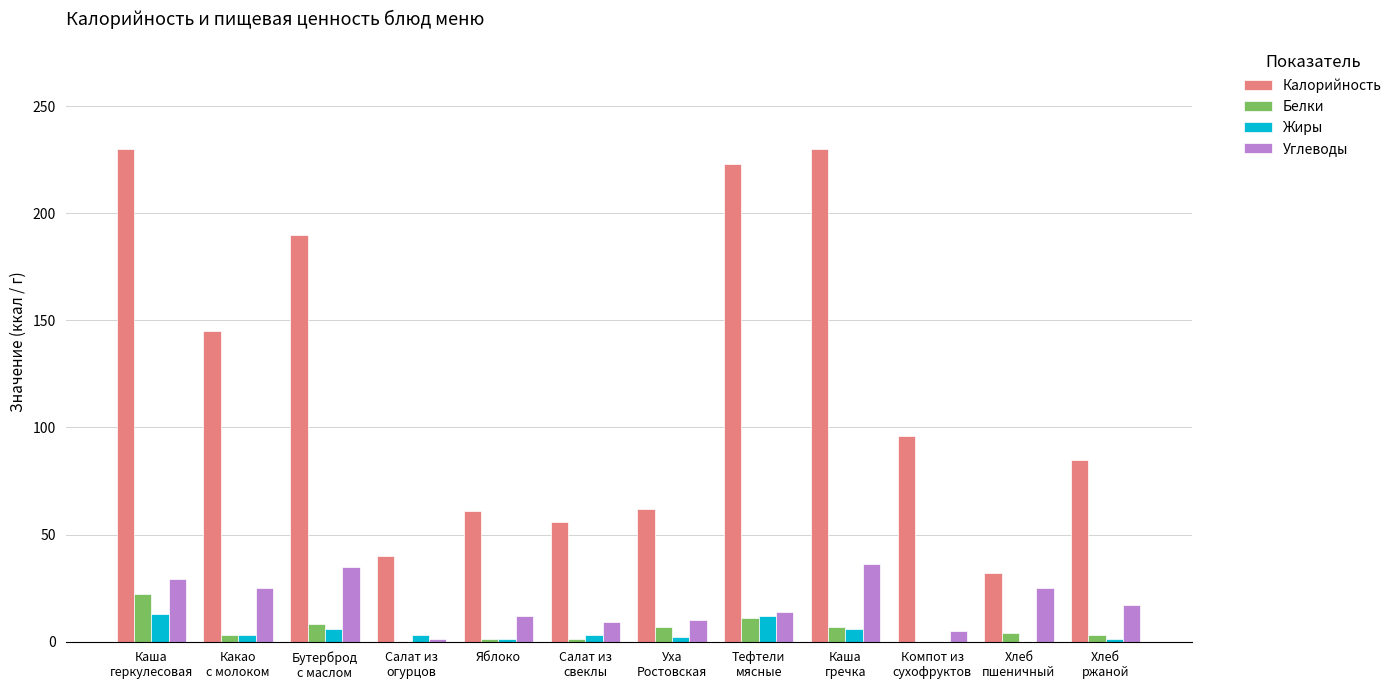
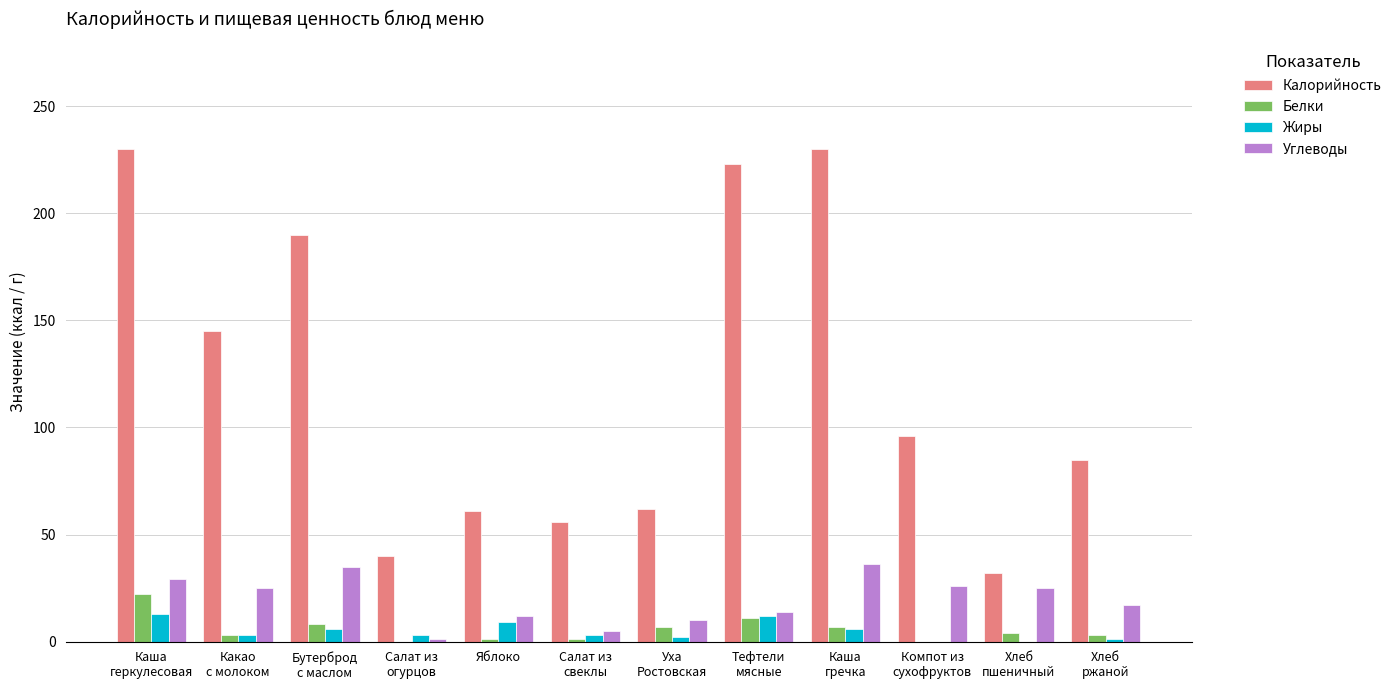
  {
    "Калорийность": {
      "Каша геркулесовая": 230,
      "Какао с молоком": 145,
      "Бутерброд с маслом": 190,
      "Салат из огурцов": 40,
      "Яблоко": 61,
      "Салат из свеклы": 56,
      "Уха Ростовская": 62,
      "Тефтели мясные": 223,
      "Каша гречка": 230,
      "Компот из сухофруктов": 96,
      "Хлеб пшеничный": 32,
      "Хлеб ржаной": 85
    },
    "Белки": {
      "Каша геркулесовая": 22,
      "Какао с молоком": 3,
      "Бутерброд с маслом": 8,
      "Салат из огурцов": 0,
      "Уха Ростовская": 7,
      "Тефтели мясные": 11,
      "Каша гречка": 7,
      "Компот из сухофруктов": 0,
      "Хлеб пшеничный": 4,
      "Хлеб ржаной": 3
    },
    "Жиры": {
      "Каша геркулесовая": 13,
      "Какао с молоком": 3,
      "Бутерброд с маслом": 6,
      "Салат из огурцов": 3,
-     "Яблоко": 1,
+     "Яблоко": 9,
      "Салат из свеклы": 3,
      "Уха Ростовская": 2,
      "Тефтели мясные": 12,
      "Каша гречка": 6,
      "Компот из сухофруктов": 0,
      "Хлеб пшеничный": 0
    },
    "Углеводы": {
      "Каша геркулесовая": 29,
      "Какао с молоком": 25,
      "Бутерброд с маслом": 35,
      "Яблоко": 12,
-     "Салат из свеклы": 9,
+     "Салат из свеклы": 5,
      "Уха Ростовская": 10,
      "Тефтели мясные": 14,
      "Каша гречка": 36,
-     "Компот из сухофруктов": 5,
+     "Компот из сухофруктов": 26,
      "Хлеб пшеничный": 25,
      "Хлеб ржаной": 17
    }
  }
